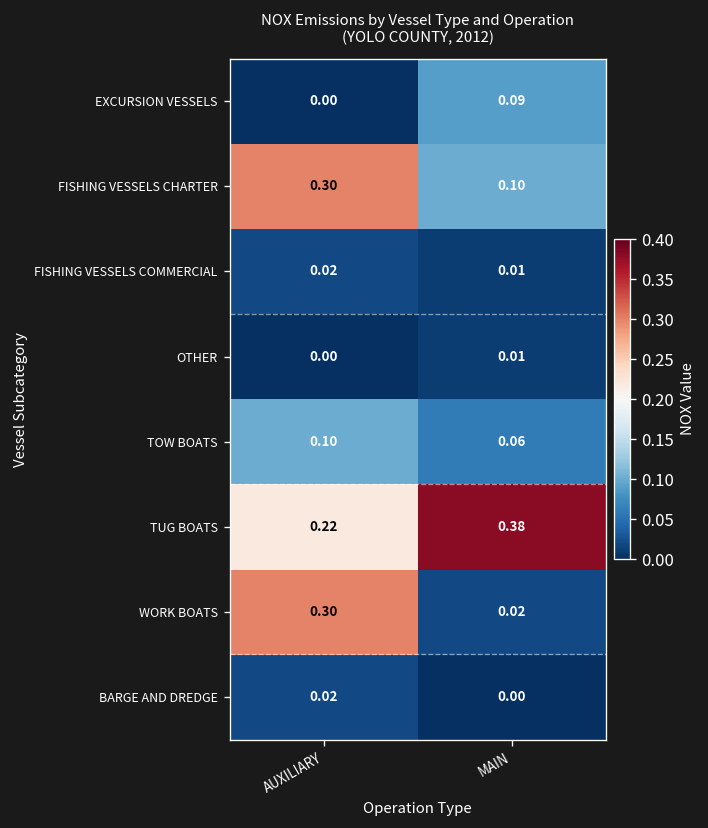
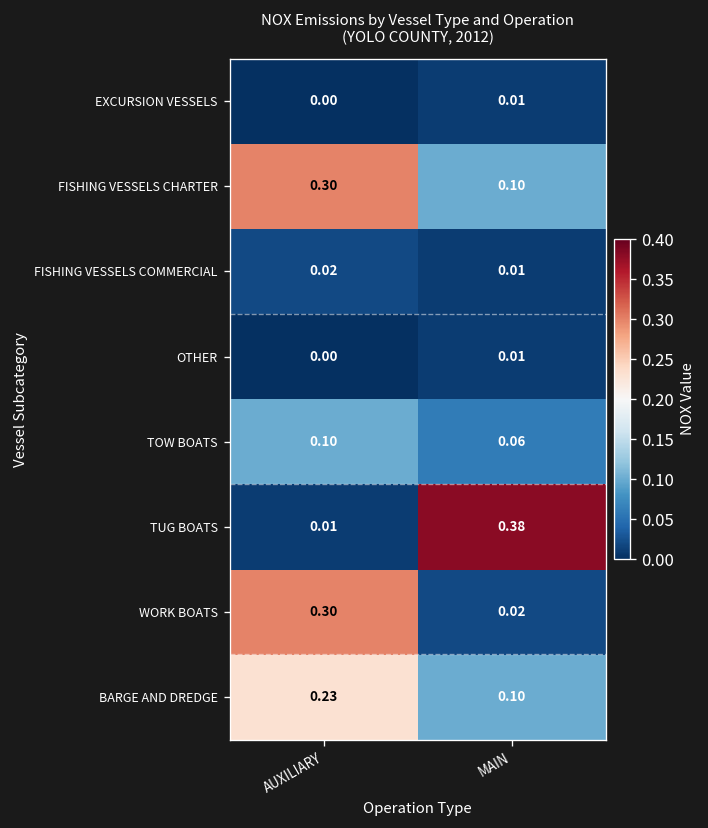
  {
    "EXCURSION VESSELS": {
      "AUXILIARY": 0.00,
-     "MAIN": 0.09
+     "MAIN": 0.01
    },
    "FISHING VESSELS CHARTER": {
      "AUXILIARY": 0.30,
      "MAIN": 0.10
    },
    "FISHING VESSELS COMMERCIAL": {
      "AUXILIARY": 0.02,
      "MAIN": 0.01
    },
    "OTHER": {
      "AUXILIARY": 0.00,
      "MAIN": 0.01
    },
    "TOW BOATS": {
      "AUXILIARY": 0.10,
      "MAIN": 0.06
    },
    "TUG BOATS": {
-     "AUXILIARY": 0.22,
+     "AUXILIARY": 0.01,
      "MAIN": 0.38
    },
    "WORK BOATS": {
      "AUXILIARY": 0.30,
      "MAIN": 0.02
    },
    "BARGE AND DREDGE": {
-     "AUXILIARY": 0.02,
-     "MAIN": 0.00
+     "AUXILIARY": 0.23,
+     "MAIN": 0.10
    }
  }
